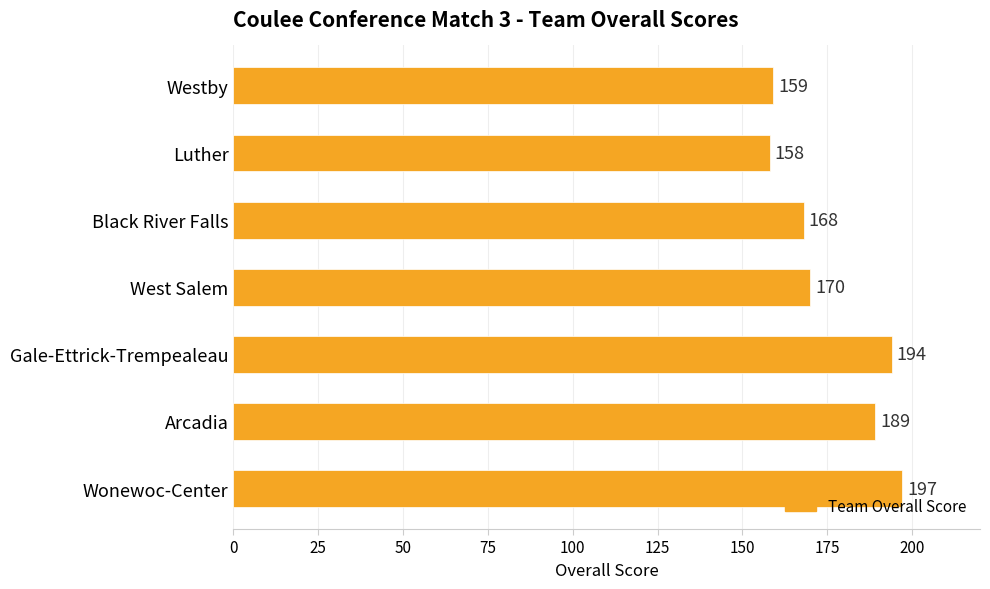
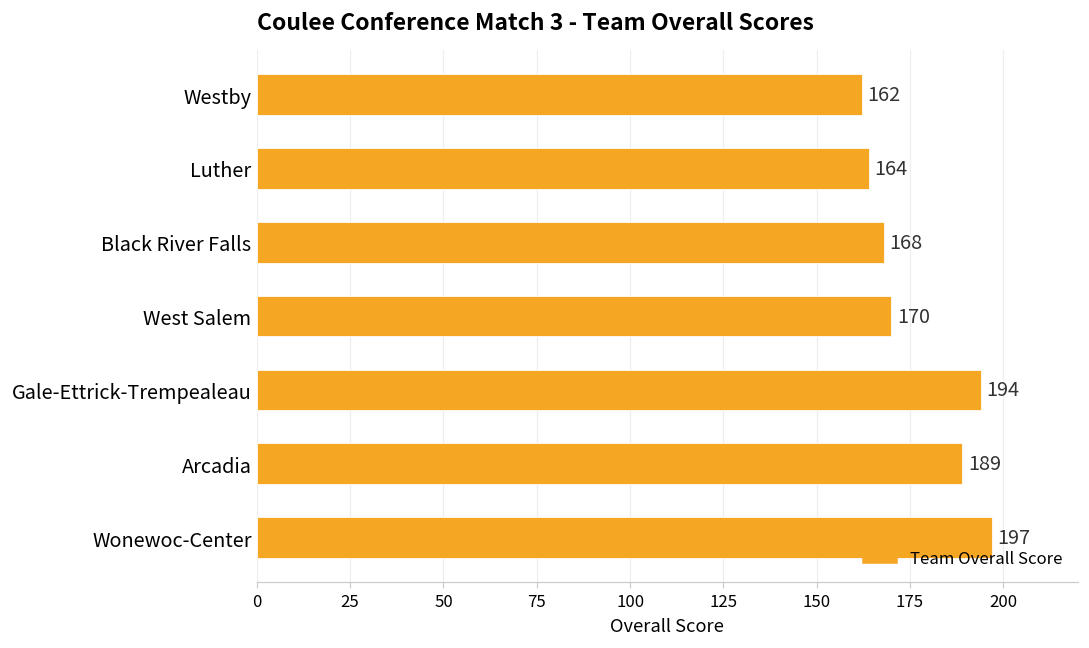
  {
-   "Westby": 159,
-   "Luther": 158,
+   "Westby": 162,
+   "Luther": 164,
    "Black River Falls": 168,
    "West Salem": 170,
    "Gale-Ettrick-Trempealeau": 194,
    "Arcadia": 189,
    "Wonewoc-Center": 197
  }
